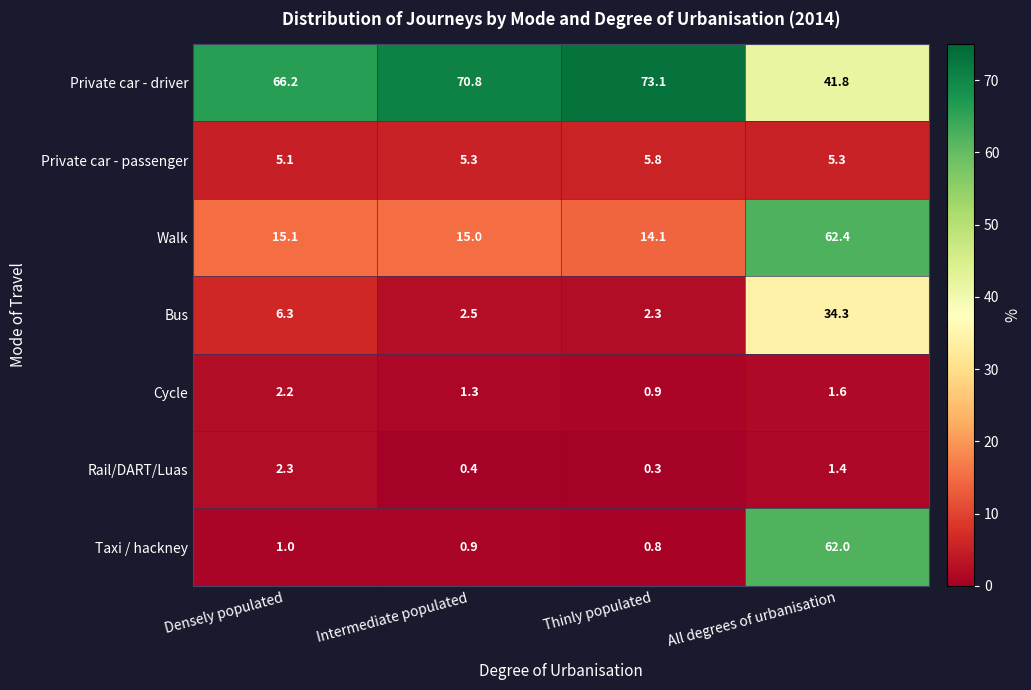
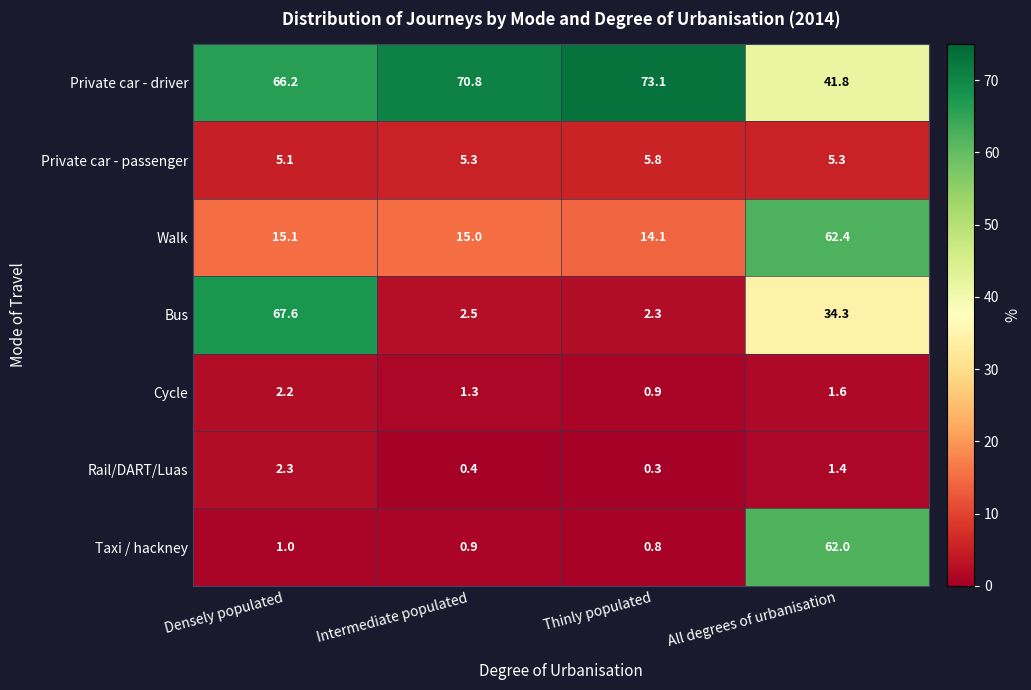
  {
    "Private car - driver": {
      "Densely populated": 66.2,
      "Intermediate populated": 70.8,
      "Thinly populated": 73.1,
      "All degrees of urbanisation": 41.8
    },
    "Private car - passenger": {
      "Densely populated": 5.1,
      "Intermediate populated": 5.3,
      "Thinly populated": 5.8,
      "All degrees of urbanisation": 5.3
    },
    "Walk": {
      "Densely populated": 15.1,
      "Intermediate populated": 15.0,
      "Thinly populated": 14.1,
      "All degrees of urbanisation": 62.4
    },
    "Bus": {
-     "Densely populated": 6.3,
+     "Densely populated": 67.6,
      "Intermediate populated": 2.5,
      "Thinly populated": 2.3,
      "All degrees of urbanisation": 34.3
    },
    "Cycle": {
      "Densely populated": 2.2,
      "Intermediate populated": 1.3,
      "Thinly populated": 0.9,
      "All degrees of urbanisation": 1.6
    },
    "Rail/DART/Luas": {
      "Densely populated": 2.3,
      "Intermediate populated": 0.4,
      "Thinly populated": 0.3,
      "All degrees of urbanisation": 1.4
    },
    "Taxi / hackney": {
      "Densely populated": 1.0,
      "Intermediate populated": 0.9,
      "Thinly populated": 0.8,
      "All degrees of urbanisation": 62.0
    }
  }
